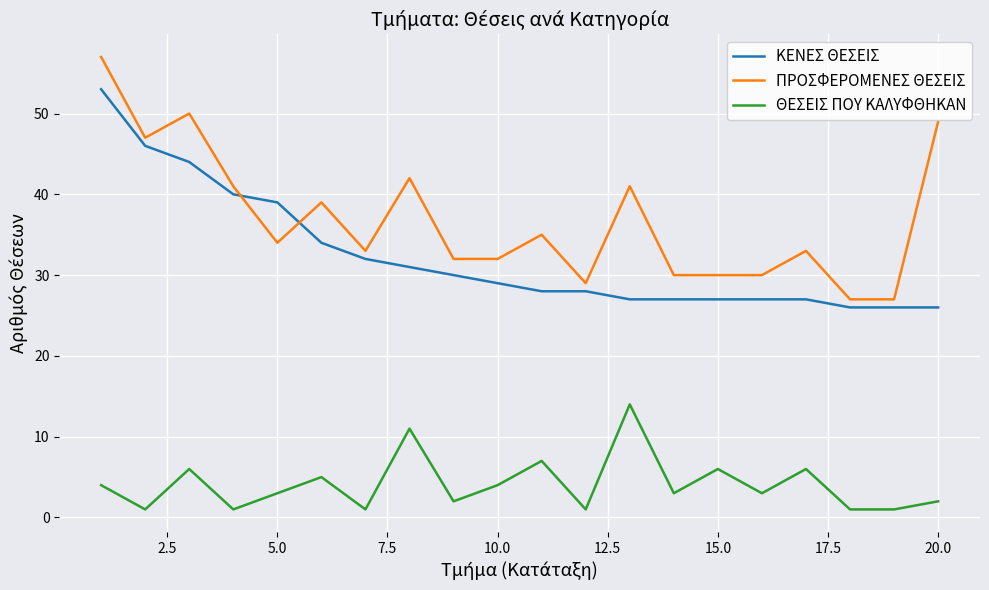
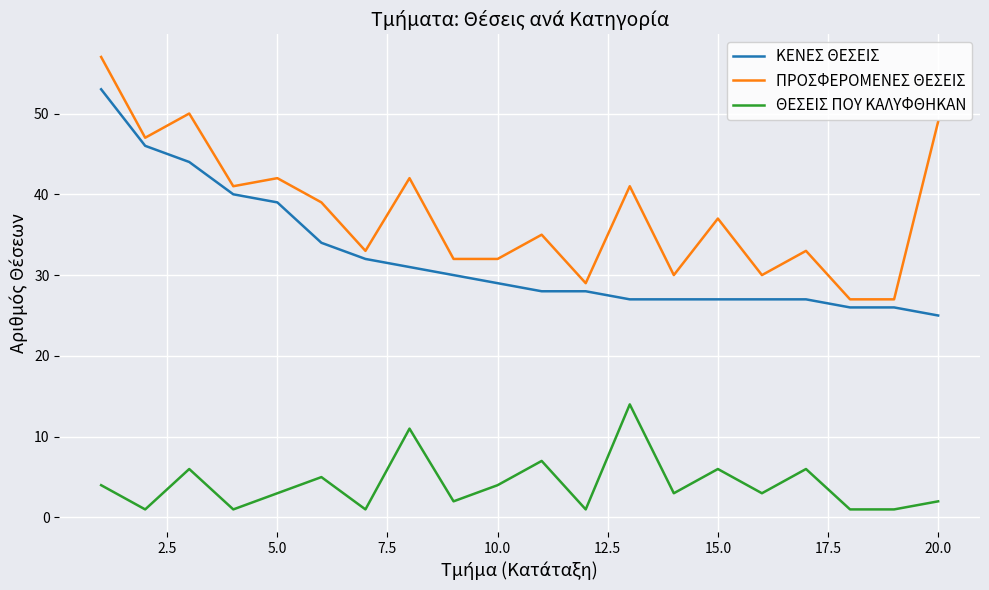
  {
    "ΚΕΝΕΣ ΘΕΣΕΙΣ": {
      "5.0": 39,
      "10.0": 29,
      "15.0": 27,
-     "20.0": 26
+     "20.0": 25
    },
    "ΠΡΟΣΦΕΡΟΜΕΝΕΣ ΘΕΣΕΙΣ": {
-     "5.0": 34,
+     "5.0": 42,
      "10.0": 32,
-     "15.0": 30,
+     "15.0": 37,
      "20.0": 49
    },
    "ΘΕΣΕΙΣ ΠΟΥ ΚΑΛΥΦΘΗΚΑΝ": {
      "5.0": 3,
      "10.0": 4,
      "15.0": 6,
      "20.0": 2
    }
  }
